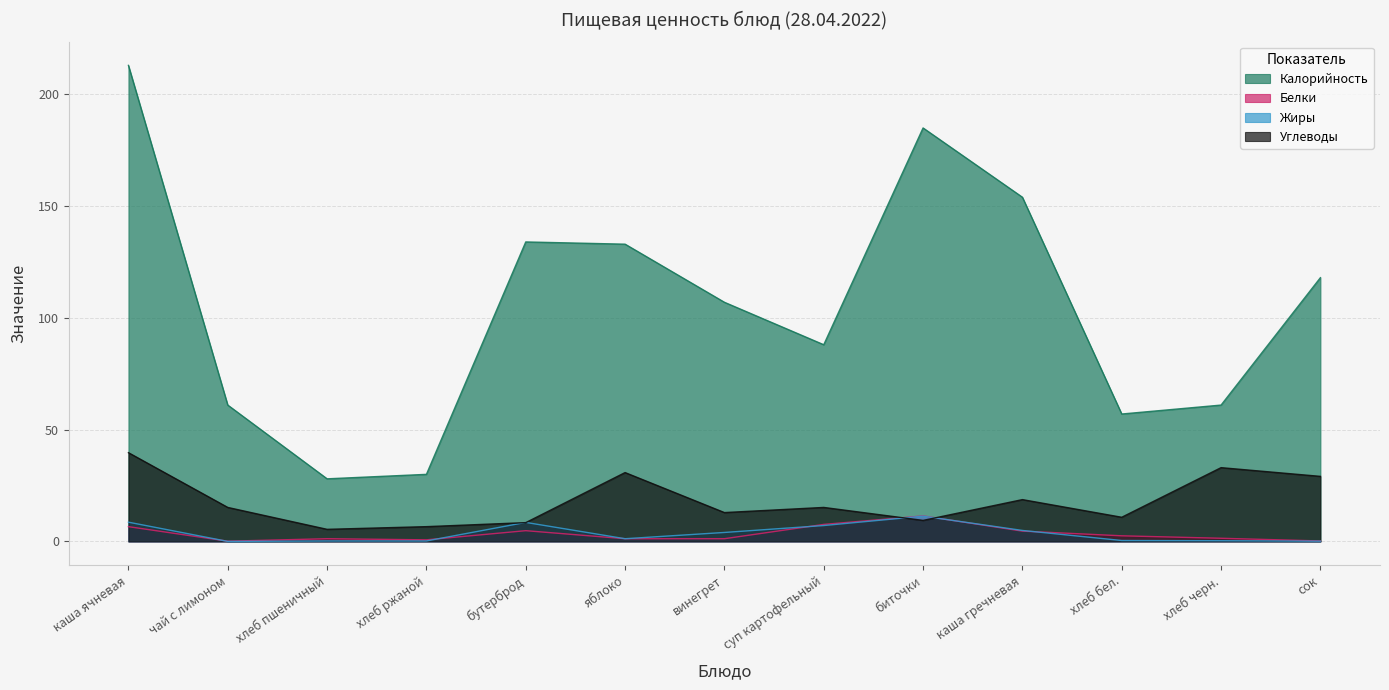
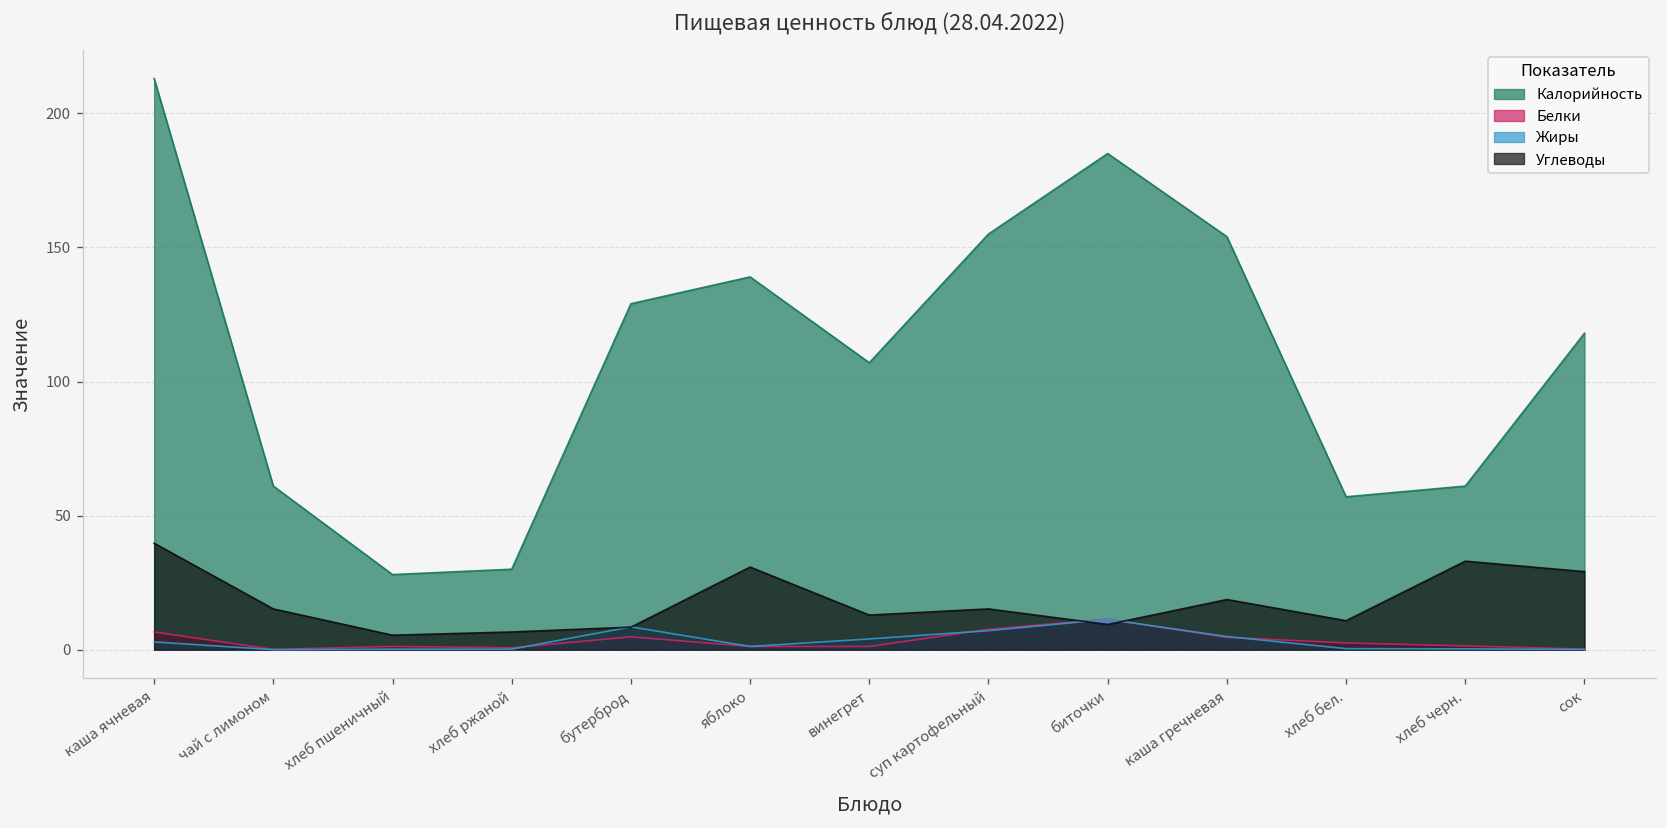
  {
    "Калорийность": {
      "каша ячневая": 213,
      "чай с лимоном": 61,
      "хлеб пшеничный": 28,
      "хлеб ржаной": 30,
-     "бутерброд": 134,
-     "яблоко": 133,
+     "бутерброд": 129,
+     "яблоко": 139,
      "винегрет": 107,
-     "суп картофельный": 88,
+     "суп картофельный": 155,
      "биточки": 185,
      "каша гречневая": 154,
      "хлеб бел.": 57,
      "хлеб черн.": 61,
      "сок": 118
    },
    "Белки": {
      "каша ячневая": 7,
      "бутерброд": 5,
      "винегрет": 1,
      "хлеб бел.": 3
    },
    "Жиры": {
-     "каша ячневая": 9,
+     "каша ячневая": 3,
      "винегрет": 4,
      "хлеб бел.": 0
    },
    "Углеводы": {
      "каша ячневая": 40,
      "чай с лимоном": 15,
      "хлеб пшеничный": 5,
      "хлеб ржаной": 7,
      "яблоко": 31,
      "винегрет": 13,
      "суп картофельный": 15,
      "биточки": 9,
      "каша гречневая": 19,
      "хлеб бел.": 11,
      "хлеб черн.": 33,
      "сок": 29
    }
  }
